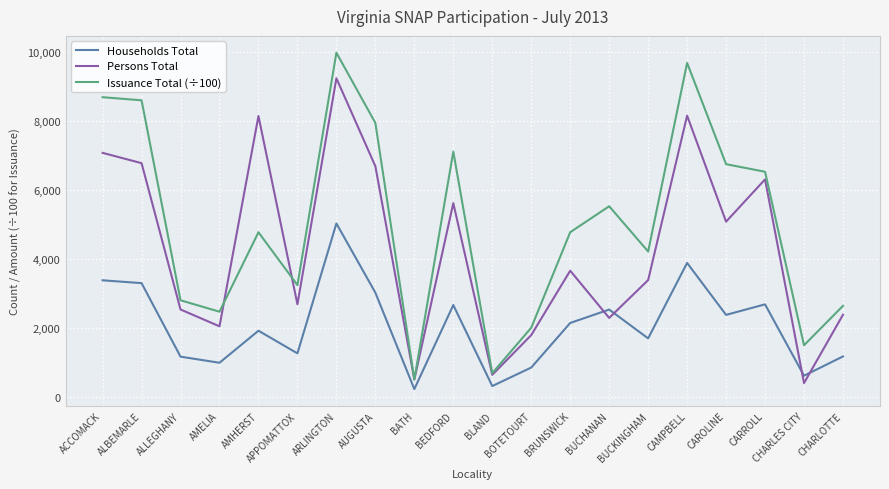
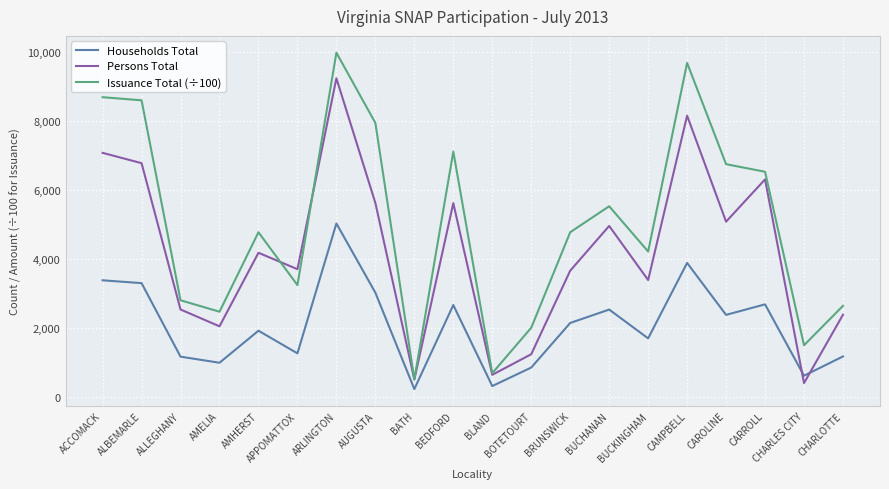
  {
    "Persons Total": {
      "ACCOMACK": "7,100",
      "ALBEMARLE": "6,800",
      "ALLEGHANY": "2,500",
      "AMELIA": "2,000",
-     "AMHERST": "8,100",
-     "APPOMATTOX": "2,700",
+     "AMHERST": "4,200",
+     "APPOMATTOX": "3,700",
      "ARLINGTON": "9,200",
-     "AUGUSTA": "6,700",
+     "AUGUSTA": "5,600",
      "BEDFORD": "5,600",
-     "BOTETOURT": "1,800",
+     "BOTETOURT": "1,200",
      "BRUNSWICK": "3,700",
-     "BUCHANAN": "2,300",
+     "BUCHANAN": "5,000",
      "BUCKINGHAM": "3,400",
      "CAMPBELL": "8,200",
      "CAROLINE": "5,100",
      "CARROLL": "6,300",
      "CHARLES CITY": "400",
      "CHARLOTTE": "2,400"
    }
  }
